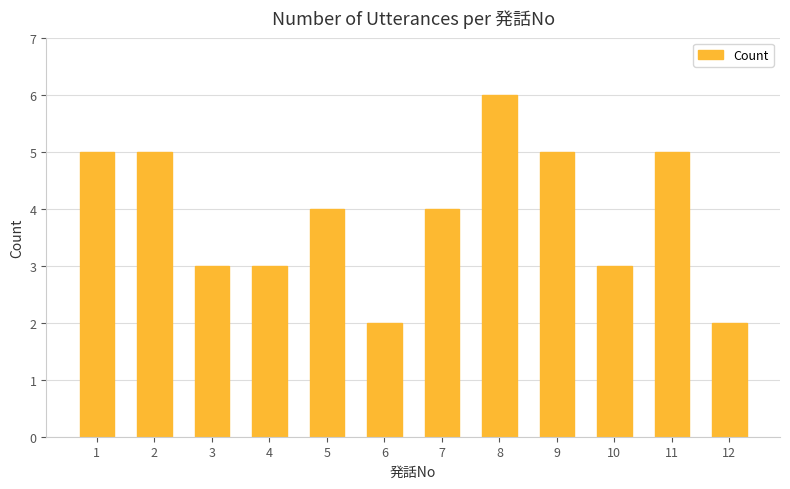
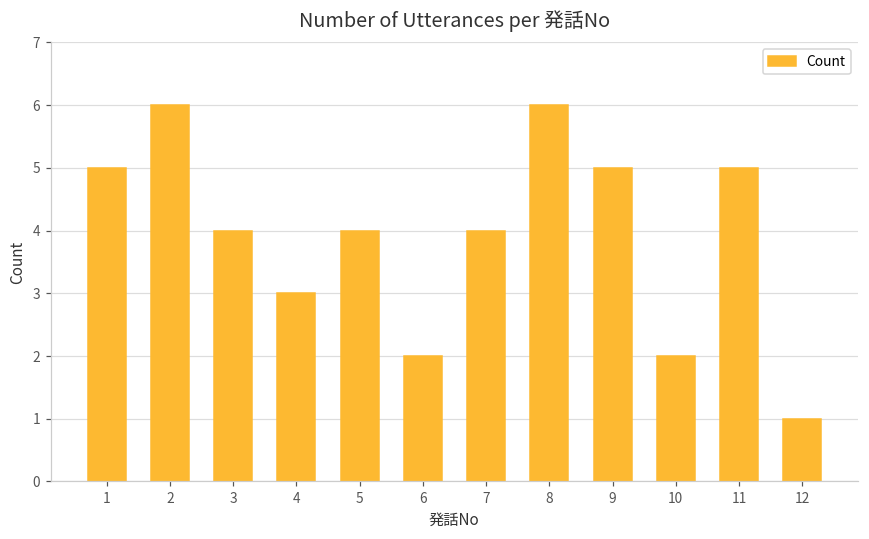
  {
    "1": 5,
-   "2": 5,
-   "3": 3,
+   "2": 6,
+   "3": 4,
    "4": 3,
    "5": 4,
    "6": 2,
    "7": 4,
    "8": 6,
    "9": 5,
-   "10": 3,
+   "10": 2,
    "11": 5,
-   "12": 2
+   "12": 1
  }
